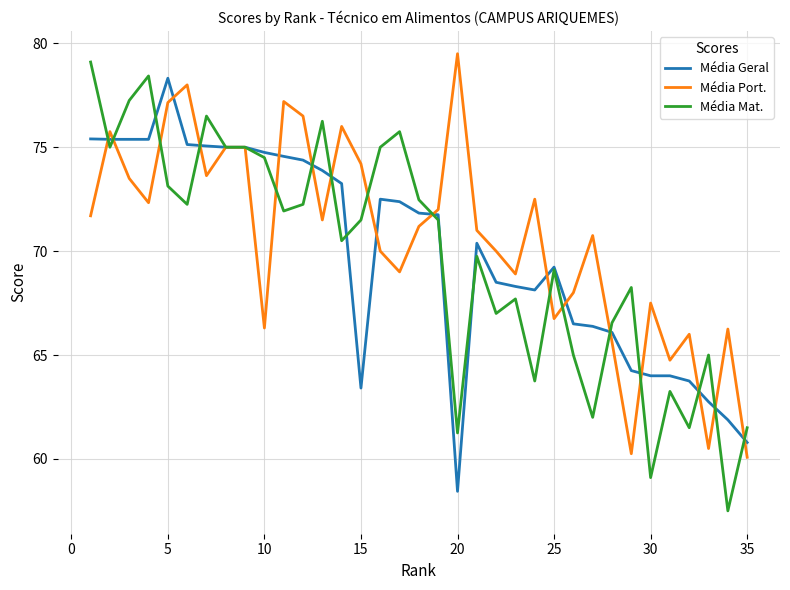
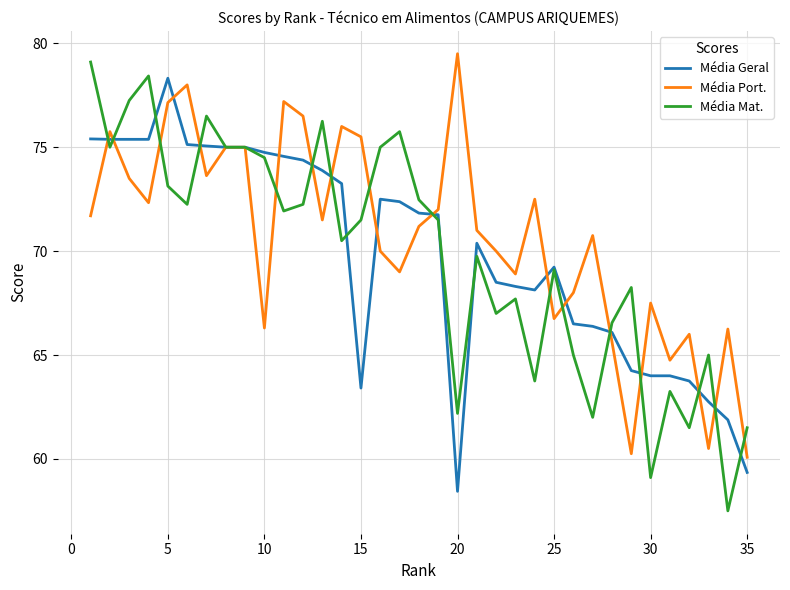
  {
    "Média Geral": {
      "5": 78.3,
      "10": 74.8,
      "15": 63.4,
      "20": 58.4,
      "25": 69.2,
      "30": 64.0,
-     "35": 60.8
+     "35": 59.4
    },
    "Média Port.": {
      "5": 77.2,
      "10": 66.3,
-     "15": 74.2,
+     "15": 75.5,
      "20": 79.5,
      "25": 66.8,
      "30": 67.5,
      "35": 60.1
    },
    "Média Mat.": {
      "5": 73.1,
      "10": 74.5,
      "15": 71.5,
-     "20": 61.3,
+     "20": 62.2,
      "25": 69.1,
      "30": 59.1,
      "35": 61.5
    }
  }
